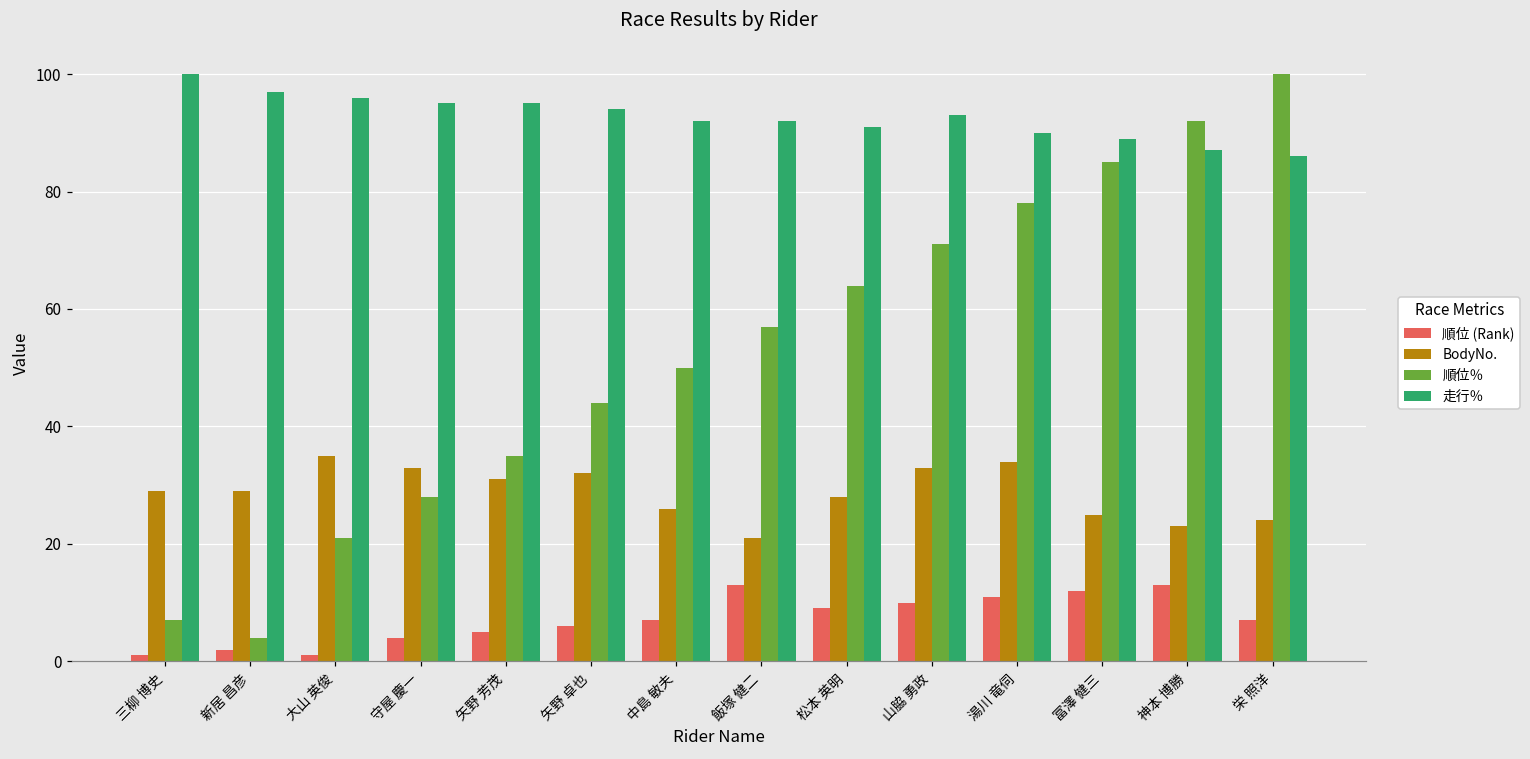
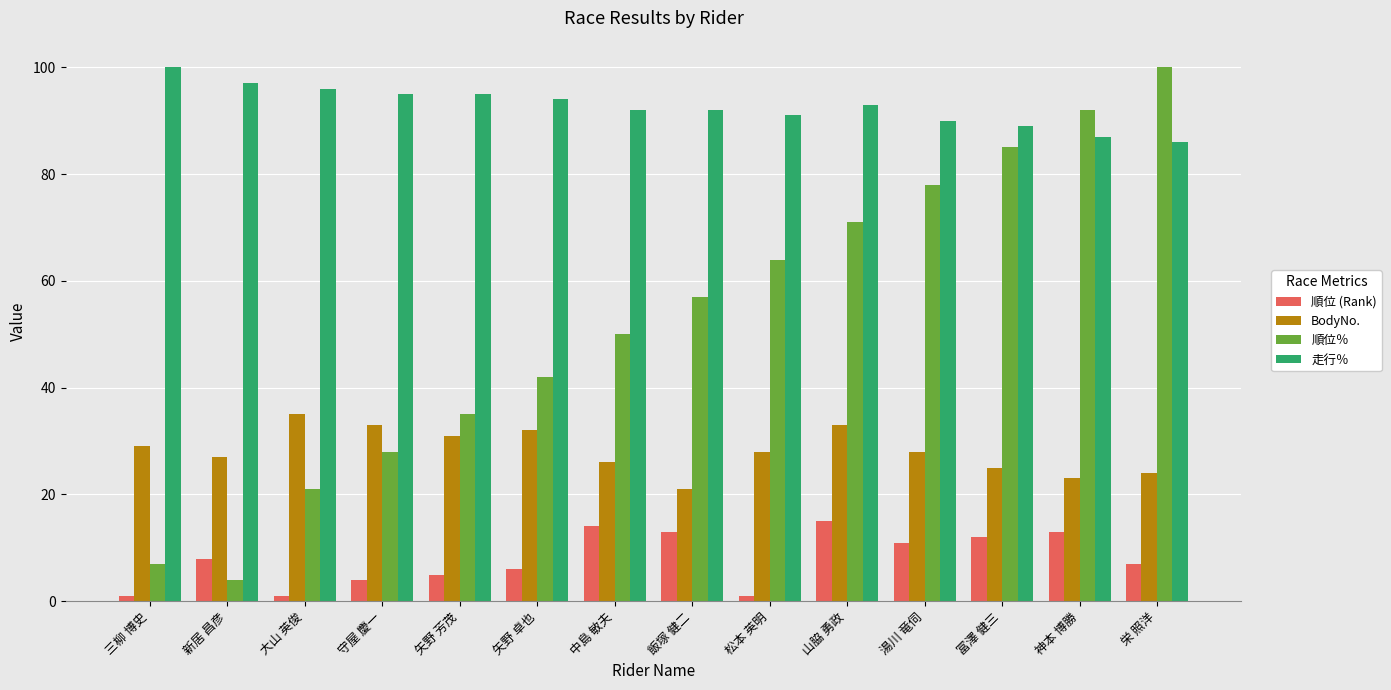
  {
    "順位 (Rank)": {
      "三柳 博史": 1,
-     "新居 昌彦": 2,
+     "新居 昌彦": 8,
      "大山 英俊": 1,
      "守屋 慶一": 4,
      "矢野 芳茂": 5,
      "矢野 卓也": 6,
-     "中島 敏夫": 7,
+     "中島 敏夫": 14,
      "飯塚 健二": 13,
-     "松本 英明": 9,
-     "山脇 勇政": 10,
+     "松本 英明": 1,
+     "山脇 勇政": 15,
      "湯川 竜伺": 11,
      "冨澤 健三": 12,
      "神本 博勝": 13,
      "栄 照洋": 7
    },
    "BodyNo.": {
      "三柳 博史": 29,
-     "新居 昌彦": 29,
+     "新居 昌彦": 27,
      "大山 英俊": 35,
      "守屋 慶一": 33,
      "矢野 芳茂": 31,
      "矢野 卓也": 32,
      "中島 敏夫": 26,
      "飯塚 健二": 21,
      "松本 英明": 28,
      "山脇 勇政": 33,
-     "湯川 竜伺": 34,
+     "湯川 竜伺": 28,
      "冨澤 健三": 25,
      "神本 博勝": 23,
      "栄 照洋": 24
    },
    "順位％": {
      "三柳 博史": 7,
      "新居 昌彦": 4,
      "大山 英俊": 21,
      "守屋 慶一": 28,
      "矢野 芳茂": 35,
-     "矢野 卓也": 44,
+     "矢野 卓也": 42,
      "中島 敏夫": 50,
      "飯塚 健二": 57,
      "松本 英明": 64,
      "山脇 勇政": 71,
      "湯川 竜伺": 78,
      "冨澤 健三": 85,
      "神本 博勝": 92,
      "栄 照洋": 100
    },
    "走行％": {
      "三柳 博史": 100,
      "新居 昌彦": 97,
      "大山 英俊": 96,
      "守屋 慶一": 95,
      "矢野 芳茂": 95,
      "矢野 卓也": 94,
      "中島 敏夫": 92,
      "飯塚 健二": 92,
      "松本 英明": 91,
      "山脇 勇政": 93,
      "湯川 竜伺": 90,
      "冨澤 健三": 89,
      "神本 博勝": 87,
      "栄 照洋": 86
    }
  }
